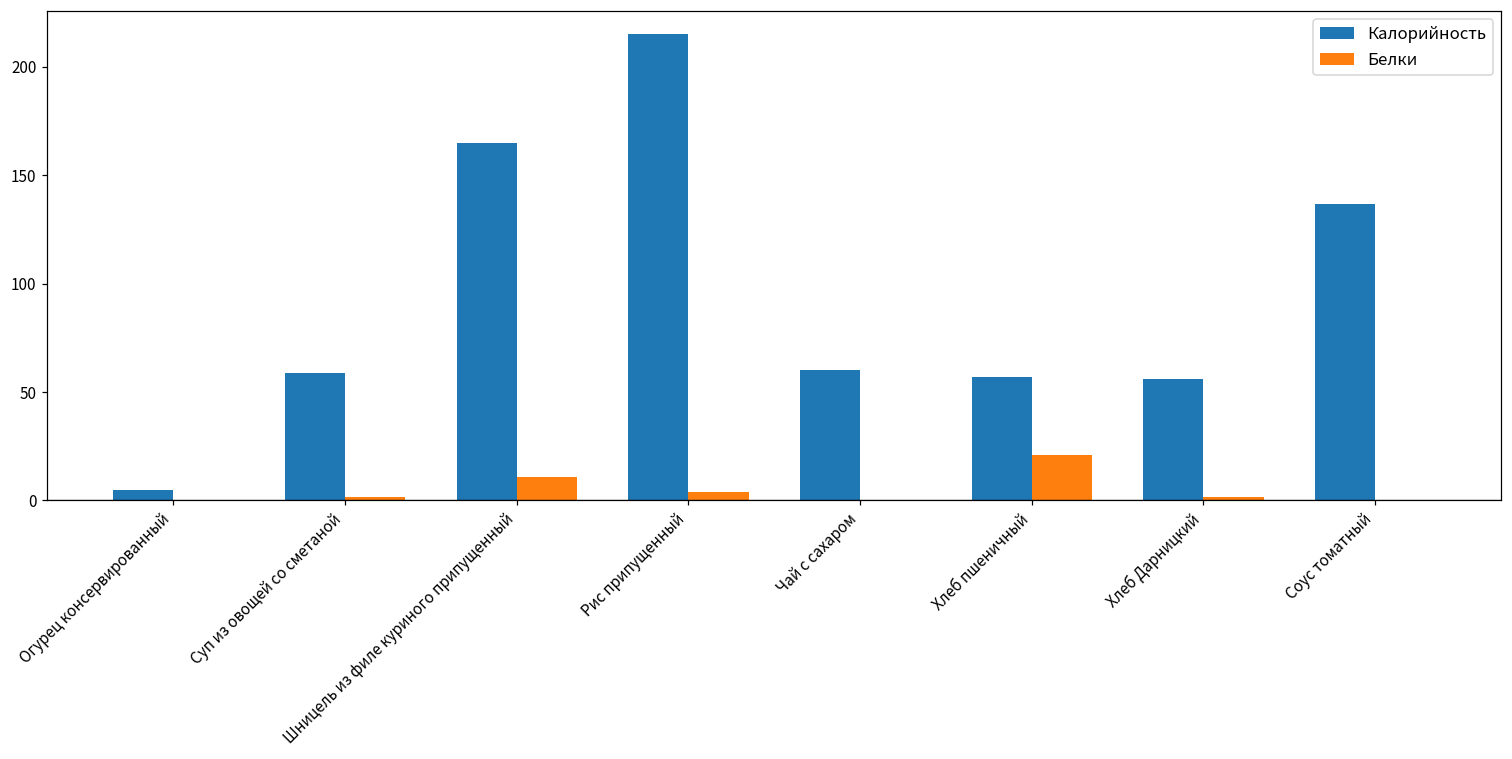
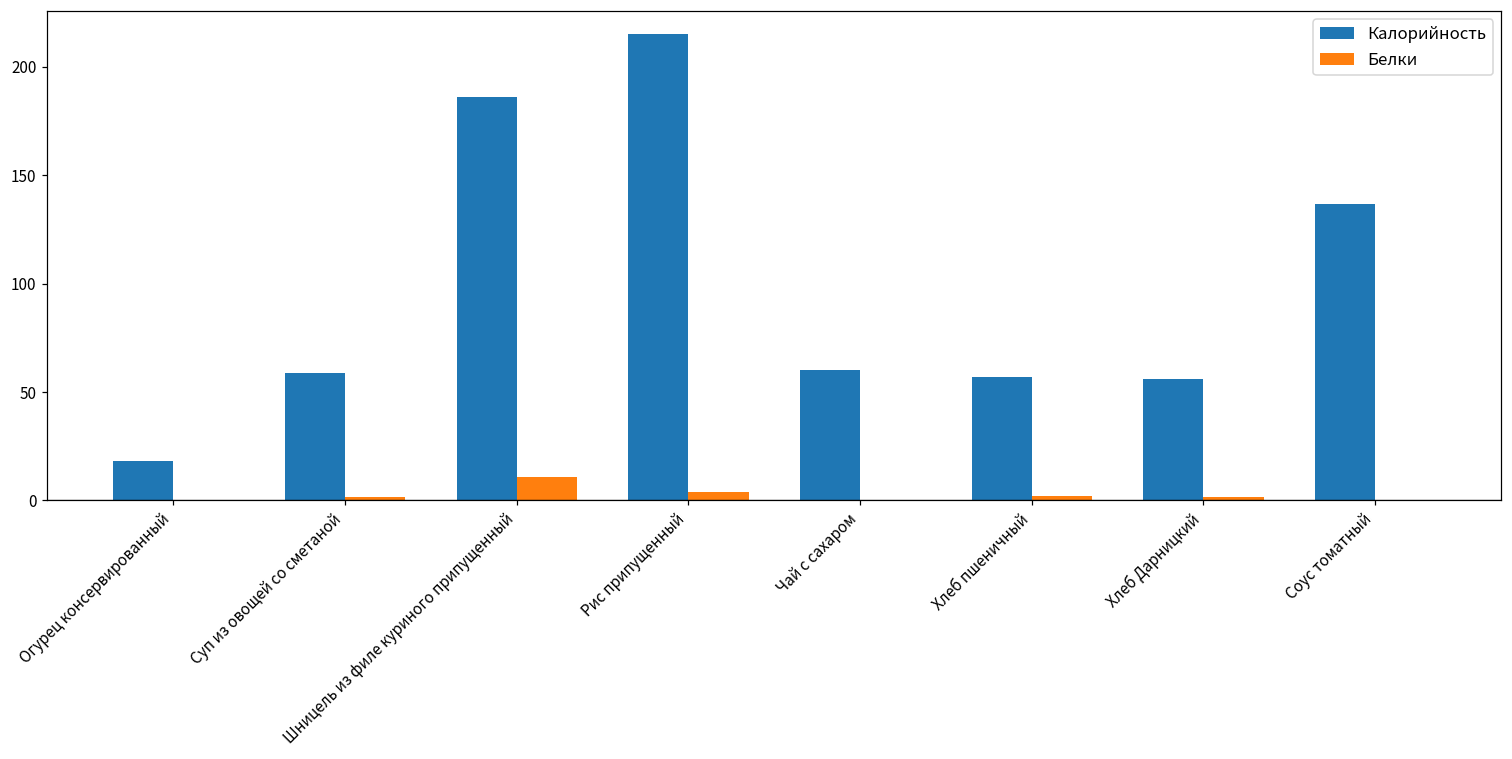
  {
    "Калорийность": {
-     "Огурец консервированный": 5,
+     "Огурец консервированный": 18,
      "Суп из овощей со сметаной": 59,
-     "Шницель из филе куриного припущенный": 165,
+     "Шницель из филе куриного припущенный": 186,
      "Рис припущенный": 215,
      "Чай с сахаром": 60,
      "Хлеб пшеничный": 57,
      "Хлеб Дарницкий": 56,
      "Соус томатный": 137
    },
    "Белки": {
      "Суп из овощей со сметаной": 2,
      "Шницель из филе куриного припущенный": 11,
      "Рис припущенный": 4,
-     "Хлеб пшеничный": 21,
+     "Хлеб пшеничный": 2,
      "Хлеб Дарницкий": 2
    }
  }
